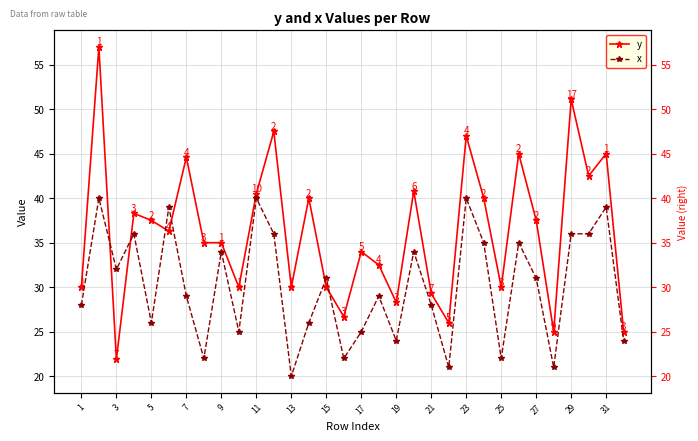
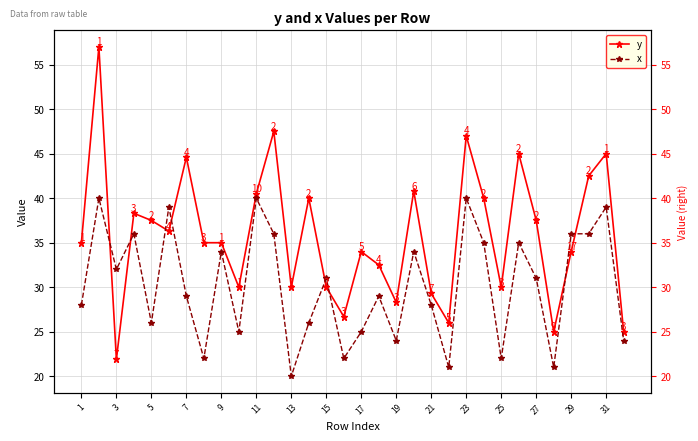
  {
    "y": {
-     "1": 30,
-     "29": 51
+     "1": 35,
+     "29": 34
    },
    "x": {
      "1": 28,
      "3": 32,
      "5": 26,
      "7": 29,
      "9": 34,
      "11": 40,
      "13": 20,
      "17": 25,
      "19": 24,
      "21": 28,
      "23": 40,
      "25": 22,
      "27": 31,
      "29": 36,
      "31": 39
    }
  }
